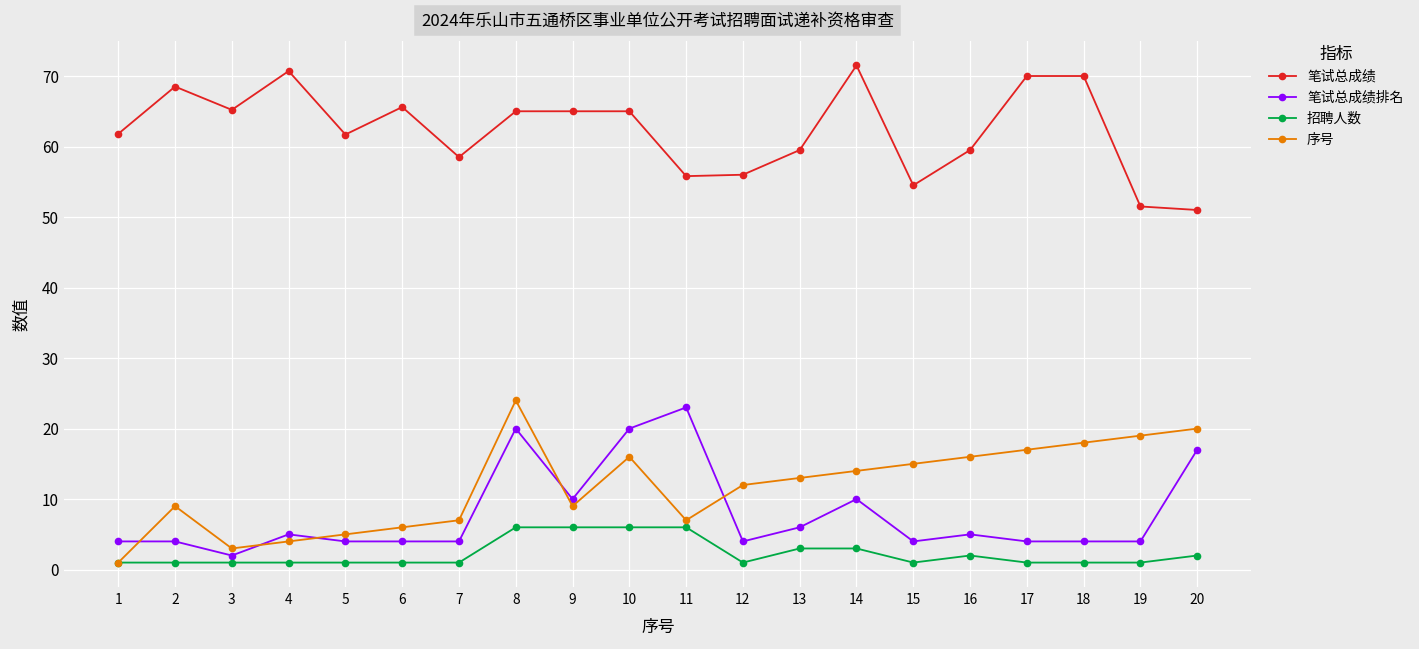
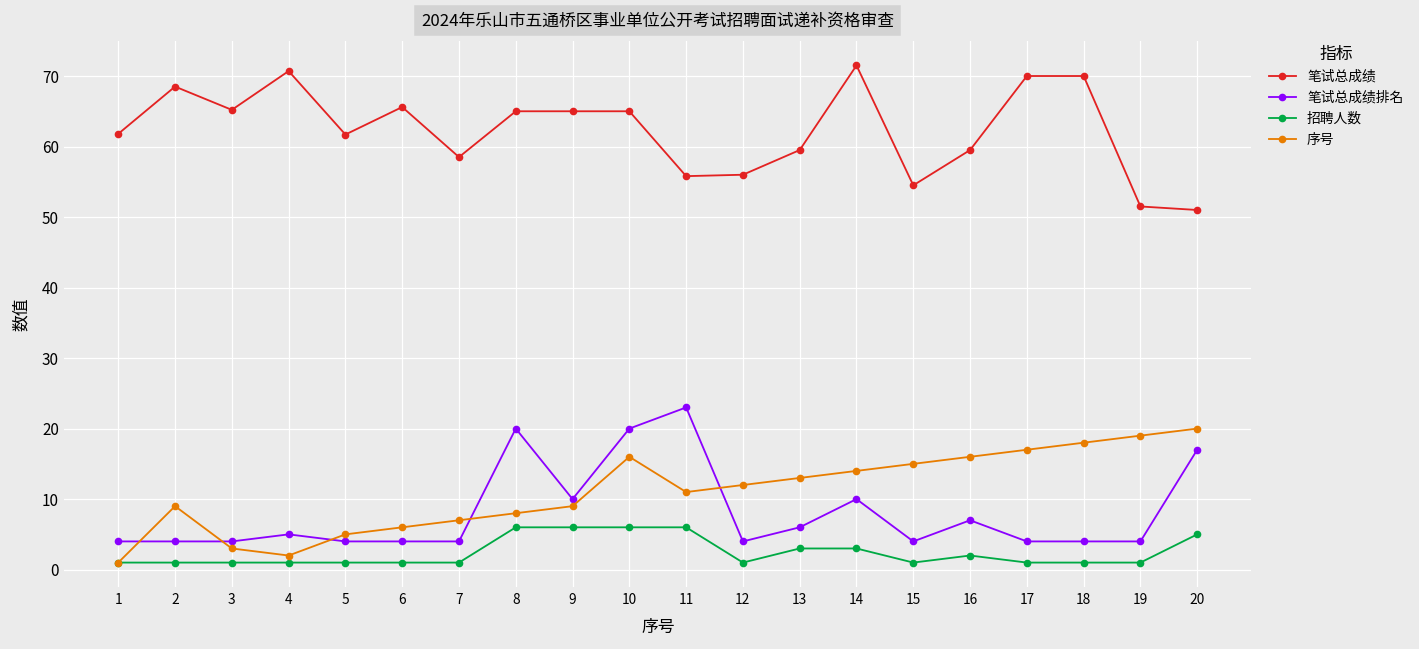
  {
    "笔试总成绩": {
      "1": 62,
      "2": 69,
      "3": 65,
      "4": 71,
      "5": 62,
      "6": 66,
      "7": 59,
      "8": 65,
      "9": 65,
      "10": 65,
      "11": 56,
      "12": 56,
      "13": 60,
      "14": 72,
      "15": 55,
      "16": 60,
      "17": 70,
      "18": 70,
      "19": 52,
      "20": 51
    },
    "笔试总成绩排名": {
      "1": 4,
      "2": 4,
-     "3": 2,
+     "3": 4,
      "4": 5,
      "5": 4,
      "6": 4,
      "7": 4,
      "8": 20,
      "9": 10,
      "10": 20,
      "11": 23,
      "12": 4,
      "13": 6,
      "14": 10,
      "15": 4,
-     "16": 5,
+     "16": 7,
      "17": 4,
      "18": 4,
      "19": 4,
      "20": 17
    },
    "招聘人数": {
      "2": 1,
      "3": 1,
      "4": 1,
      "5": 1,
      "6": 1,
      "7": 1,
      "8": 6,
      "9": 6,
      "10": 6,
      "11": 6,
      "12": 1,
      "13": 3,
      "14": 3,
      "15": 1,
      "16": 2,
      "17": 1,
      "18": 1,
      "19": 1,
-     "20": 2
+     "20": 5
    },
    "序号": {
      "2": 9,
      "3": 3,
-     "4": 4,
+     "4": 2,
      "5": 5,
      "6": 6,
      "7": 7,
-     "8": 24,
+     "8": 8,
      "9": 9,
      "10": 16,
-     "11": 7,
+     "11": 11,
      "12": 12,
      "13": 13,
      "14": 14,
      "15": 15,
      "16": 16,
      "17": 17,
      "18": 18,
      "19": 19,
      "20": 20
    }
  }
